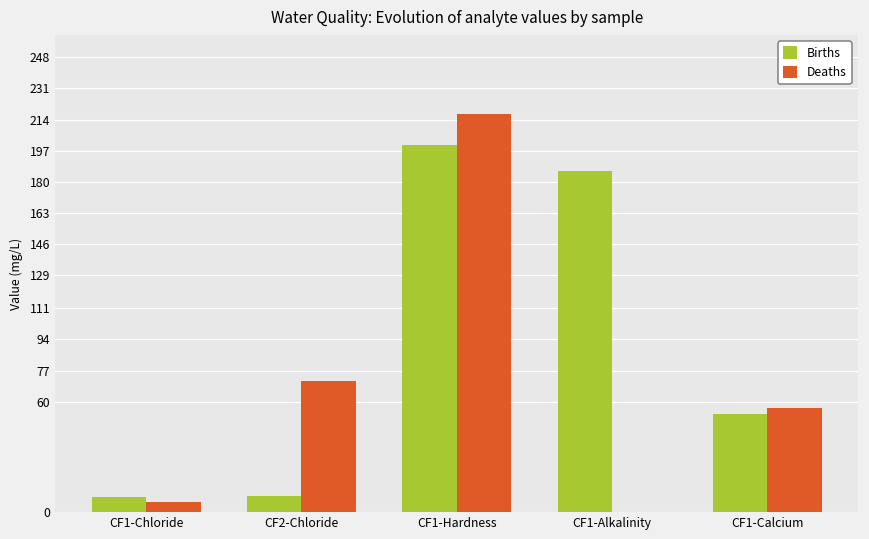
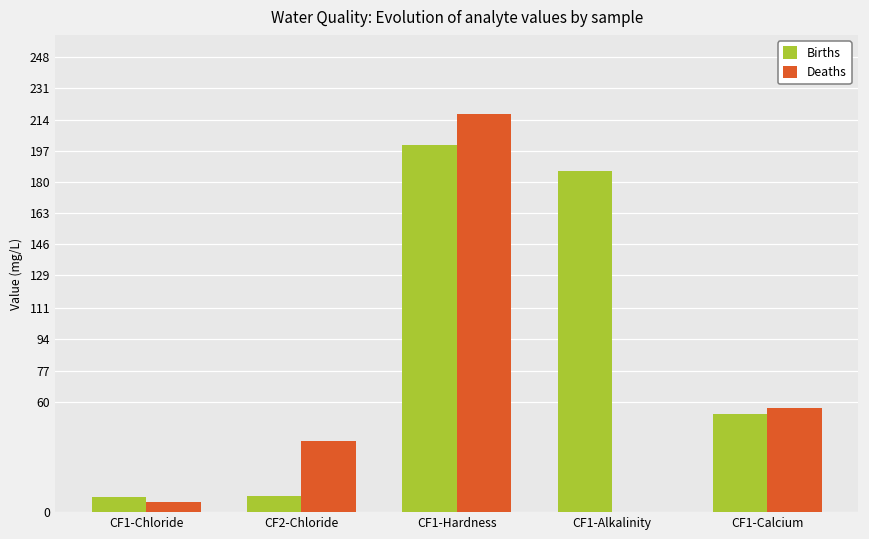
  {
    "Births": {
      "CF1-Chloride": 8,
      "CF2-Chloride": 8,
      "CF1-Hardness": 200,
      "CF1-Alkalinity": 186,
      "CF1-Calcium": 53
    },
    "Deaths": {
      "CF1-Chloride": 5,
-     "CF2-Chloride": 71,
+     "CF2-Chloride": 38,
      "CF1-Hardness": 217,
      "CF1-Calcium": 57
    }
  }
